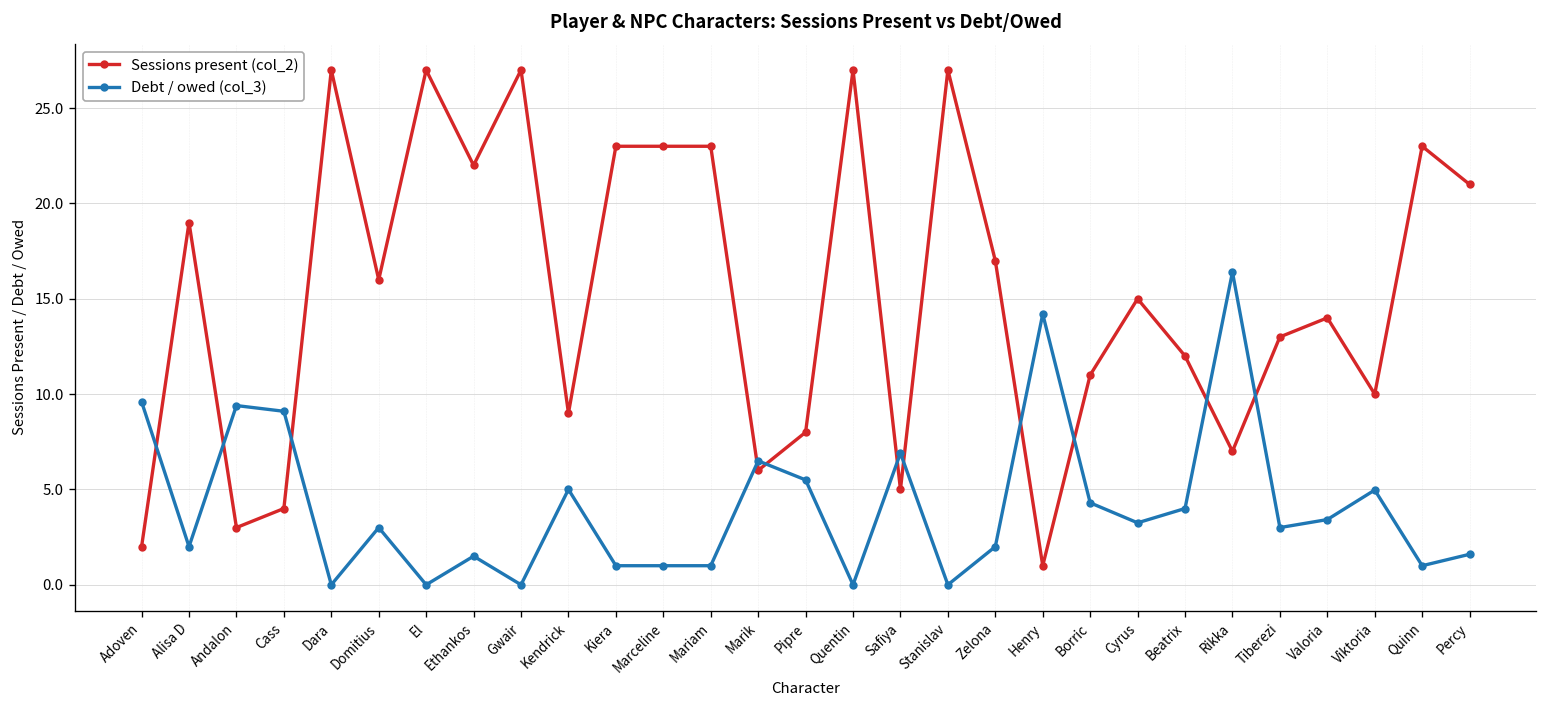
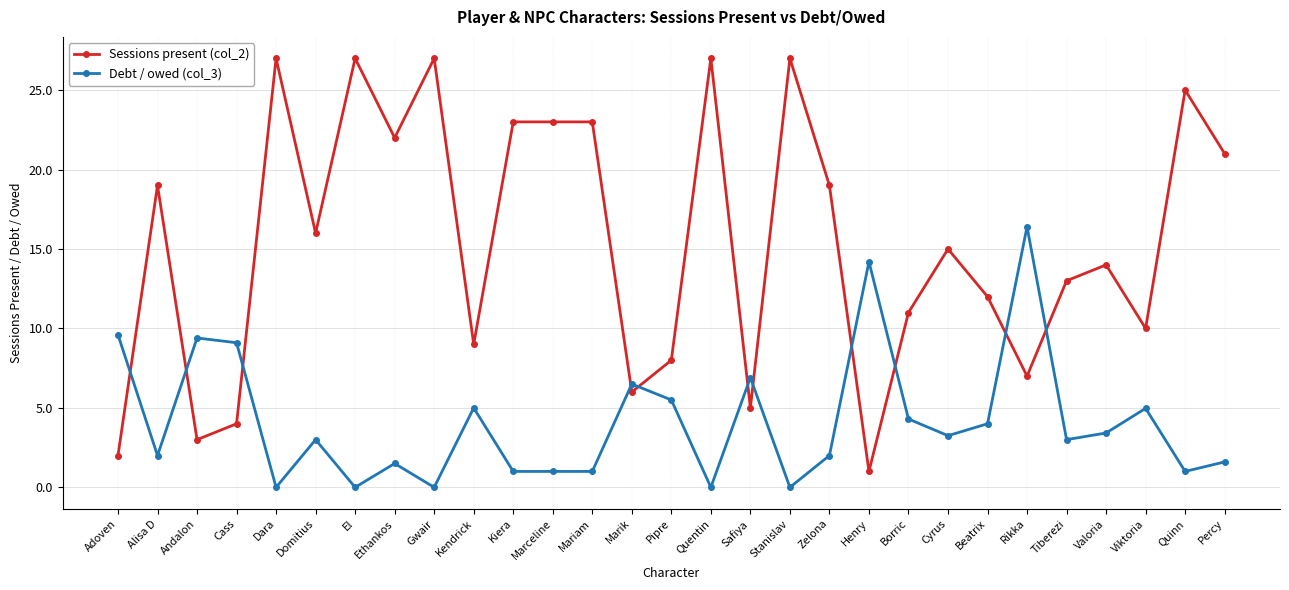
  {
    "Sessions present (col_2)": {
      "Adoven": 2,
      "Alisa D": 19,
      "Andalon": 3,
      "Cass": 4,
      "Dara": 27,
      "Domitius": 16,
      "El": 27,
      "Ethankos": 22,
      "Gwair": 27,
      "Kendrick": 9,
      "Kiera": 23,
      "Marceline": 23,
      "Mariam": 23,
      "Marik": 6,
      "Pipre": 8,
      "Quentin": 27,
      "Safiya": 5,
      "Stanislav": 27,
-     "Zelona": 17,
+     "Zelona": 19,
      "Henry": 1,
      "Borric": 11,
      "Cyrus": 15,
      "Beatrix": 12,
      "Rikka": 7,
      "Tiberezi": 13,
      "Valoria": 14,
      "Viktoria": 10,
-     "Quinn": 23,
+     "Quinn": 25,
      "Percy": 21
    },
    "Debt / owed (col_3)": {
      "Adoven": 9.6,
      "Alisa D": 2,
      "Andalon": 9.4,
      "Cass": 9,
      "Dara": 0,
      "Domitius": 3,
      "El": 0,
      "Ethankos": 1.5,
      "Gwair": 0,
      "Kendrick": 5,
      "Kiera": 1,
      "Marceline": 1,
      "Mariam": 1,
      "Marik": 6.5,
      "Pipre": 5.5,
      "Quentin": 0,
      "Safiya": 7,
      "Stanislav": 0,
      "Zelona": 2,
      "Henry": 14.2,
      "Borric": 4.3,
      "Cyrus": 3.3,
      "Beatrix": 4,
      "Rikka": 16.4,
      "Tiberezi": 3,
      "Valoria": 3.4,
      "Viktoria": 5,
      "Quinn": 1,
      "Percy": 1.6
    }
  }
